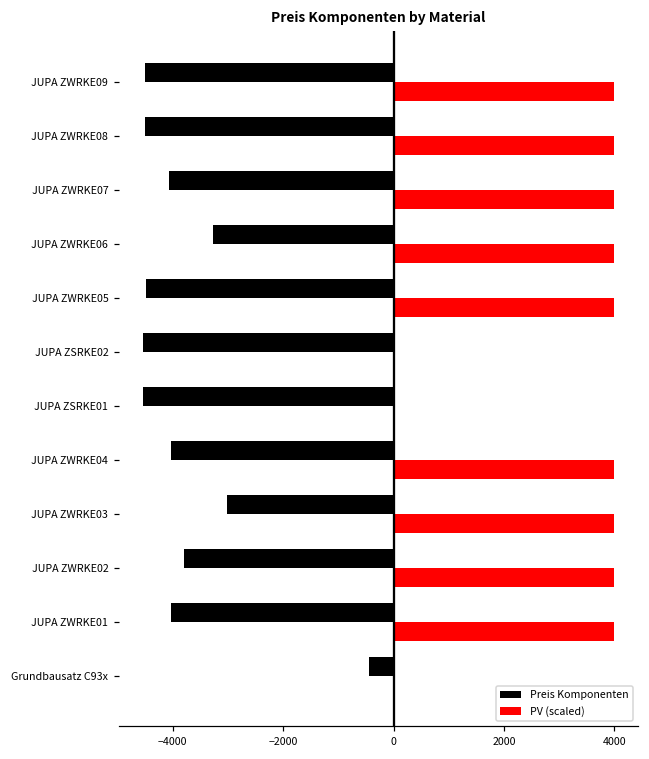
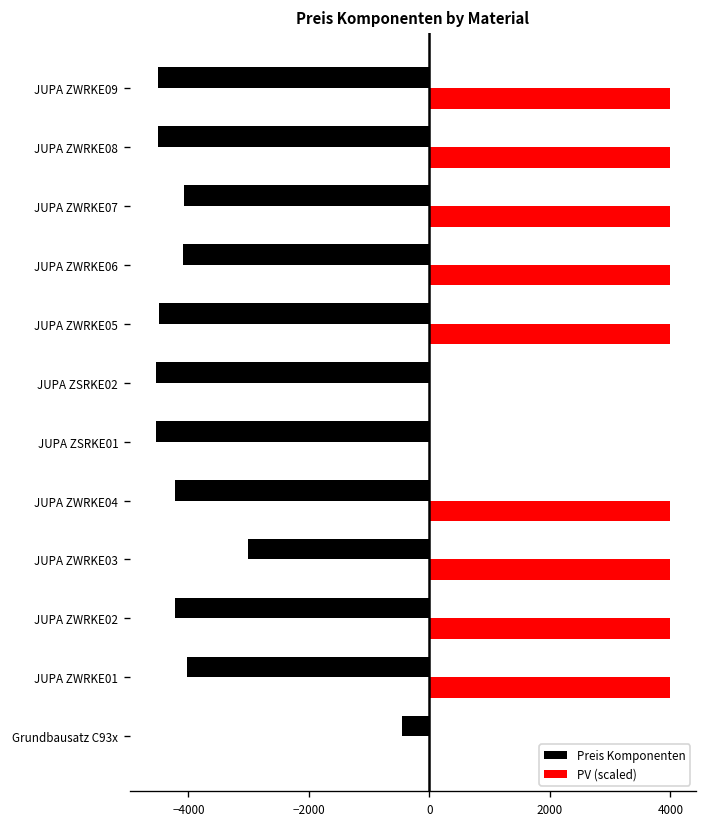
  {
    "Preis Komponenten": {
      "JUPA ZWRKE09": -4500,
      "JUPA ZWRKE08": -4500,
      "JUPA ZWRKE07": -4100,
-     "JUPA ZWRKE06": -3300,
+     "JUPA ZWRKE06": -4100,
      "JUPA ZWRKE05": -4500,
      "JUPA ZSRKE02": -4500,
      "JUPA ZSRKE01": -4500,
-     "JUPA ZWRKE04": -4000,
+     "JUPA ZWRKE04": -4200,
      "JUPA ZWRKE03": -3000,
-     "JUPA ZWRKE02": -3800,
+     "JUPA ZWRKE02": -4200,
      "JUPA ZWRKE01": -4000,
      "Grundbausatz C93x": -500
    },
    "PV (scaled)": {
      "JUPA ZWRKE09": 4000,
      "JUPA ZWRKE08": 4000,
      "JUPA ZWRKE07": 4000,
      "JUPA ZWRKE06": 4000,
      "JUPA ZWRKE05": 4000,
      "JUPA ZSRKE02": 0,
      "JUPA ZSRKE01": 0,
      "JUPA ZWRKE04": 4000,
      "JUPA ZWRKE03": 4000,
      "JUPA ZWRKE02": 4000,
      "JUPA ZWRKE01": 4000,
      "Grundbausatz C93x": 0
    }
  }
